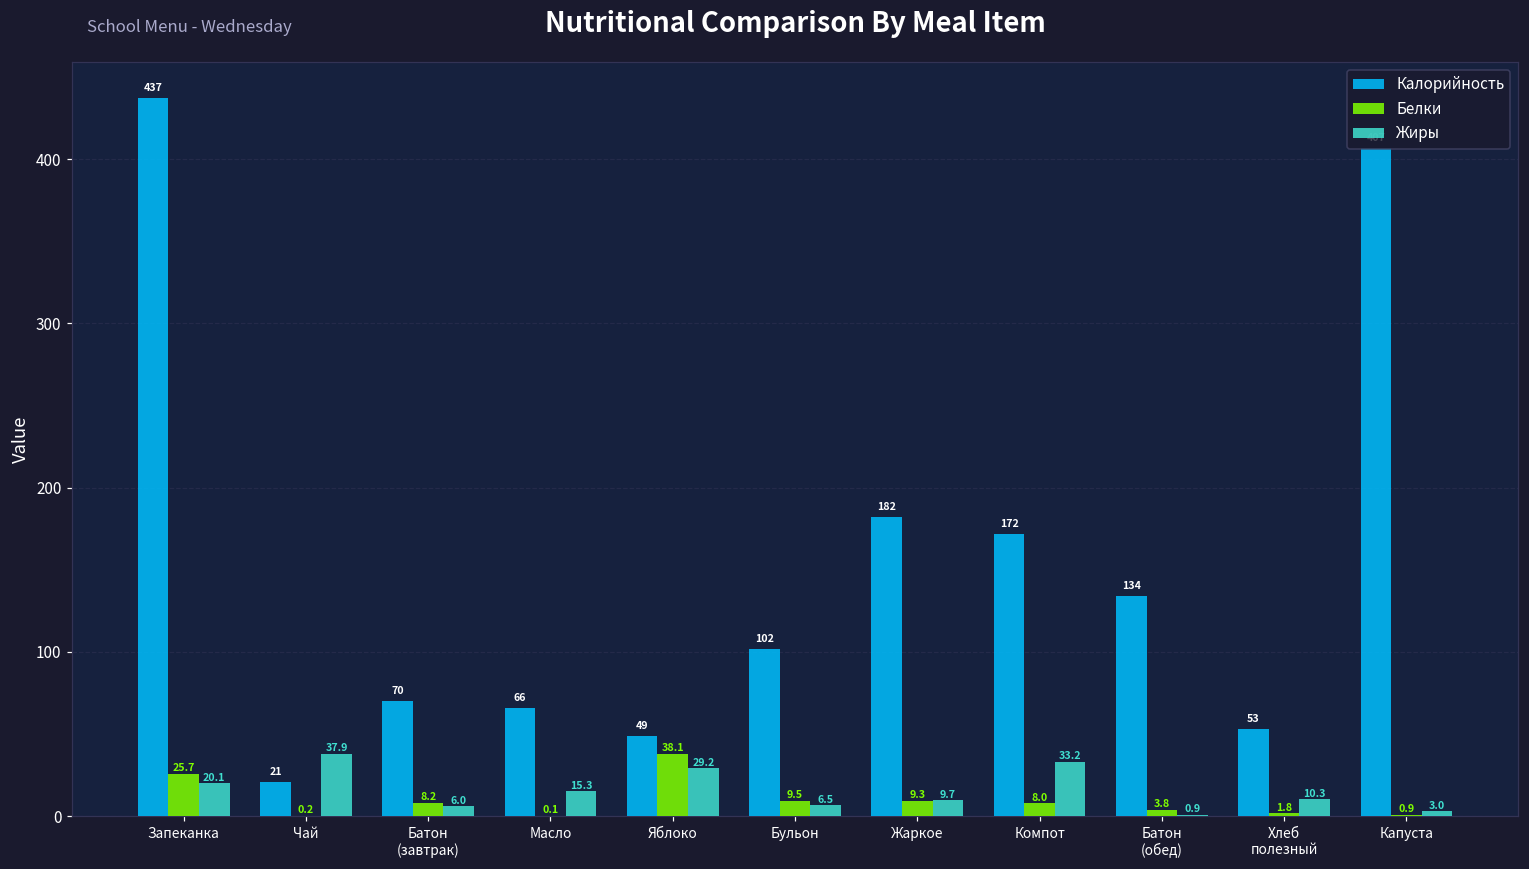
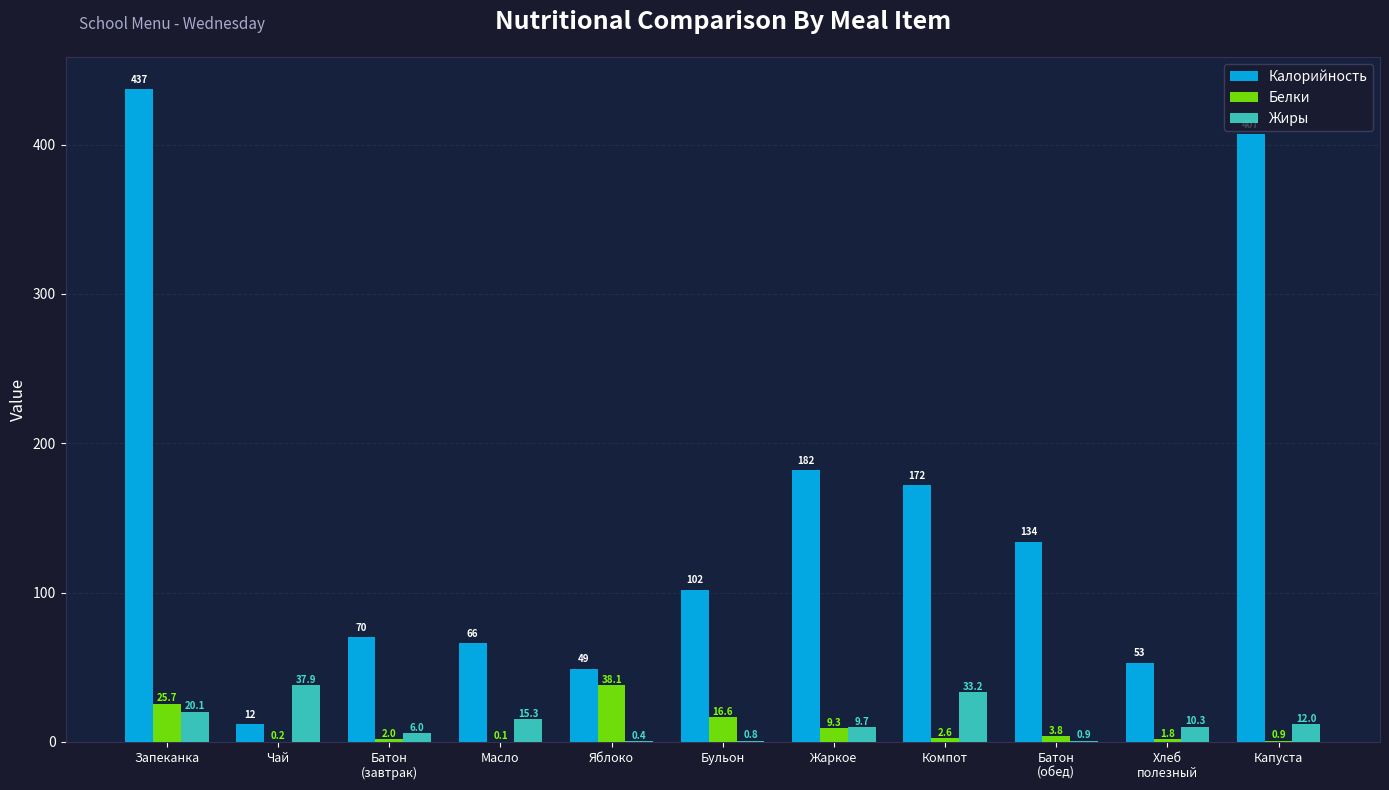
  {
    "Калорийность": {
      "Запеканка": 437,
-     "Чай": 21,
+     "Чай": 12,
      "Батон (завтрак)": 70,
      "Масло": 66,
      "Яблоко": 49,
      "Бульон": 102,
      "Жаркое": 182,
      "Компот": 172,
      "Батон (обед)": 134,
      "Хлеб полезный": 53
    },
    "Белки": {
      "Запеканка": 25.7,
      "Чай": 0.2,
-     "Батон (завтрак)": 8.2,
+     "Батон (завтрак)": 2.0,
      "Масло": 0.1,
      "Яблоко": 38.1,
-     "Бульон": 9.5,
+     "Бульон": 16.6,
      "Жаркое": 9.3,
-     "Компот": 8.0,
+     "Компот": 2.6,
      "Батон (обед)": 3.8,
      "Хлеб полезный": 1.8,
      "Капуста": 0.9
    },
    "Жиры": {
      "Запеканка": 20.1,
      "Чай": 37.9,
      "Батон (завтрак)": 6.0,
      "Масло": 15.3,
-     "Яблоко": 29.2,
-     "Бульон": 6.5,
+     "Яблоко": 0.4,
+     "Бульон": 0.8,
      "Жаркое": 9.7,
      "Компот": 33.2,
      "Батон (обед)": 0.9,
      "Хлеб полезный": 10.3,
-     "Капуста": 3.0
+     "Капуста": 12.0
    }
  }
